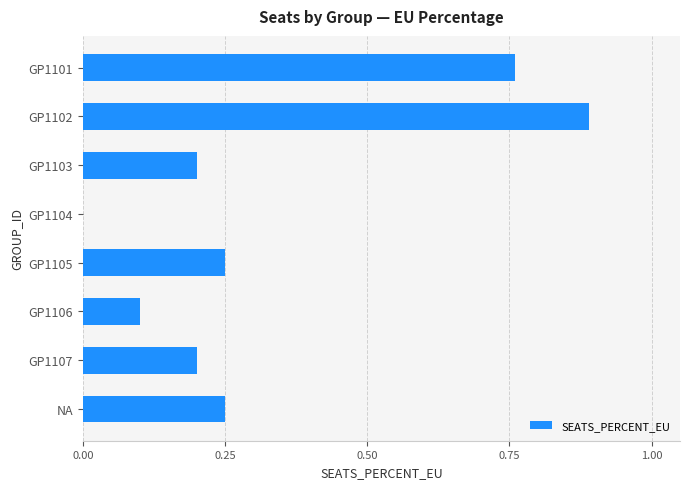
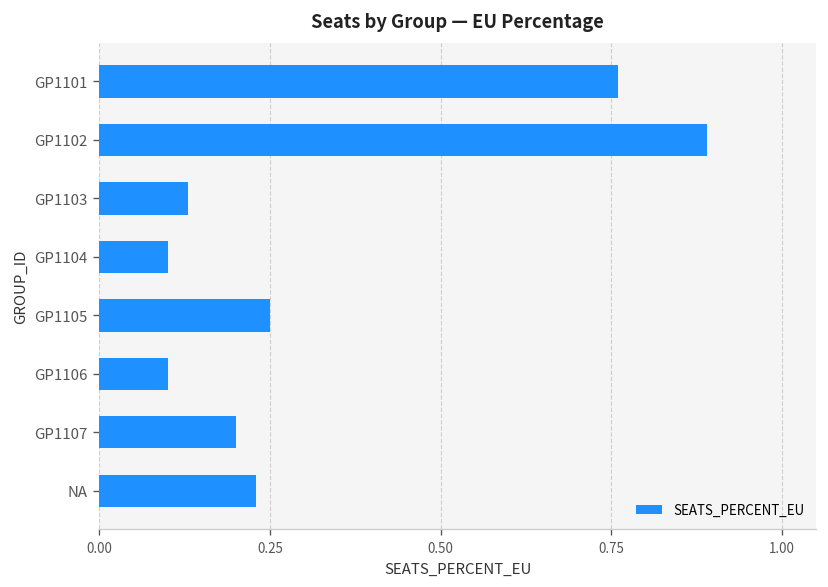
  {
    "GP1101": 0.76,
    "GP1102": 0.89,
-   "GP1103": 0.20,
-   "GP1104": 0.0,
+   "GP1103": 0.13,
+   "GP1104": 0.1,
    "GP1105": 0.25,
    "GP1106": 0.10,
    "GP1107": 0.20,
-   "NA": 0.25
+   "NA": 0.23
  }
